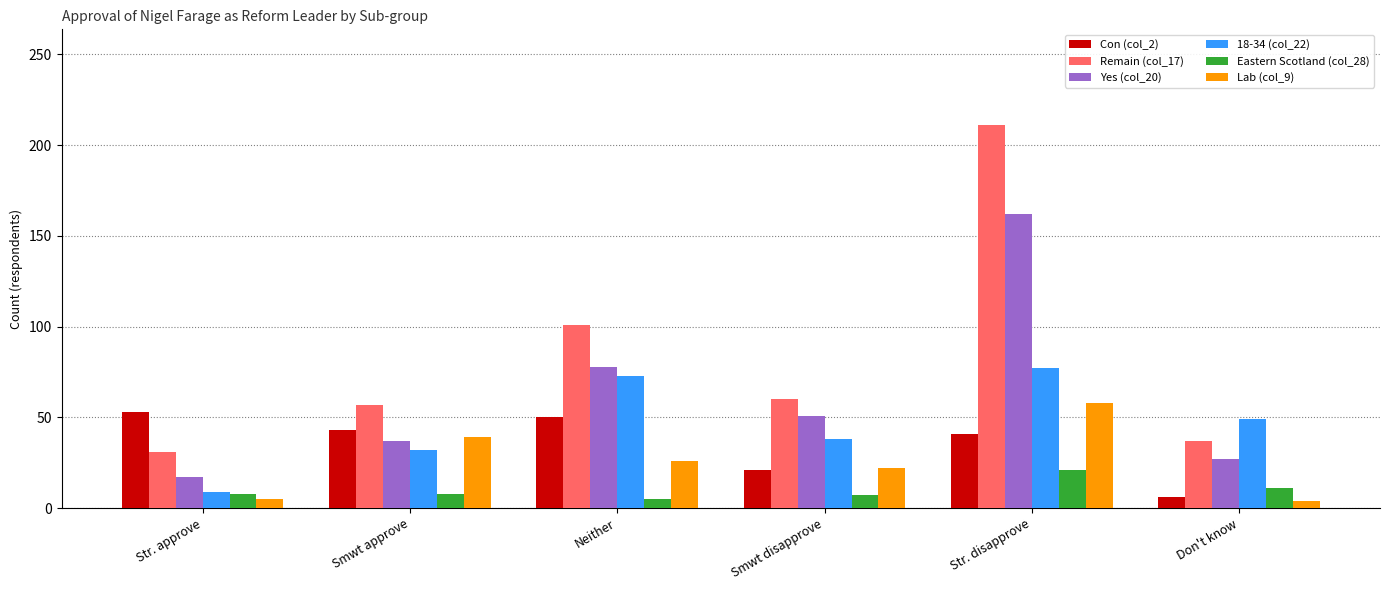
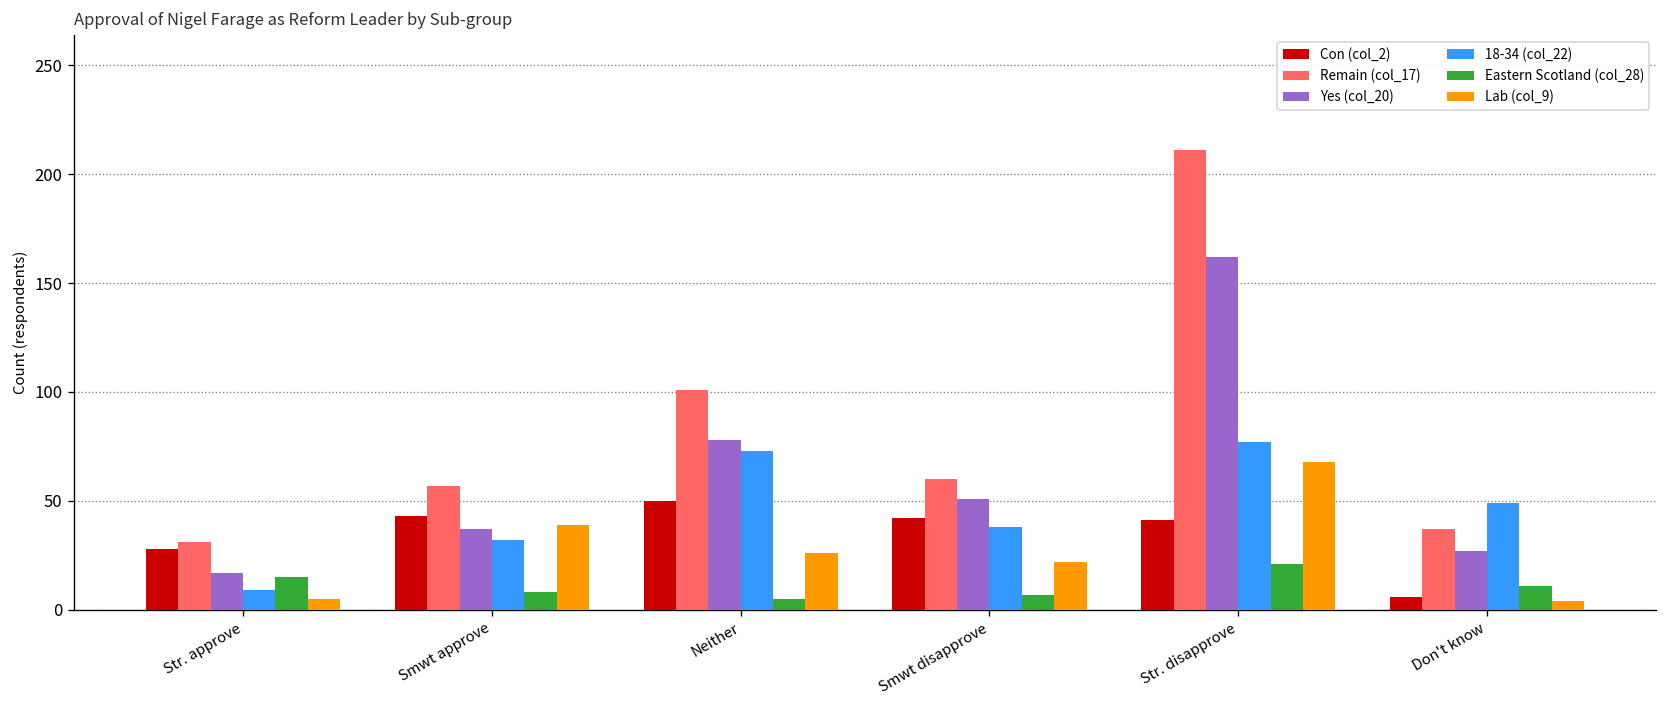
  {
    "Con (col_2)": {
-     "Str. approve": 53,
+     "Str. approve": 28,
      "Smwt approve": 43,
      "Neither": 50,
-     "Smwt disapprove": 21,
+     "Smwt disapprove": 42,
      "Str. disapprove": 41,
      "Don't know": 6
    },
    "Remain (col_17)": {
      "Str. approve": 31,
      "Smwt approve": 57,
      "Neither": 101,
      "Smwt disapprove": 60,
      "Str. disapprove": 211,
      "Don't know": 37
    },
    "Yes (col_20)": {
      "Str. approve": 17,
      "Smwt approve": 37,
      "Neither": 78,
      "Smwt disapprove": 51,
      "Str. disapprove": 162,
      "Don't know": 27
    },
    "18-34 (col_22)": {
      "Str. approve": 9,
      "Smwt approve": 32,
      "Neither": 73,
      "Smwt disapprove": 38,
      "Str. disapprove": 77,
      "Don't know": 49
    },
    "Eastern Scotland (col_28)": {
-     "Str. approve": 8,
+     "Str. approve": 15,
      "Smwt approve": 8,
      "Neither": 5,
      "Smwt disapprove": 7,
      "Str. disapprove": 21,
      "Don't know": 11
    },
    "Lab (col_9)": {
      "Str. approve": 5,
      "Smwt approve": 39,
      "Neither": 26,
      "Smwt disapprove": 22,
-     "Str. disapprove": 58,
+     "Str. disapprove": 68,
      "Don't know": 4
    }
  }
